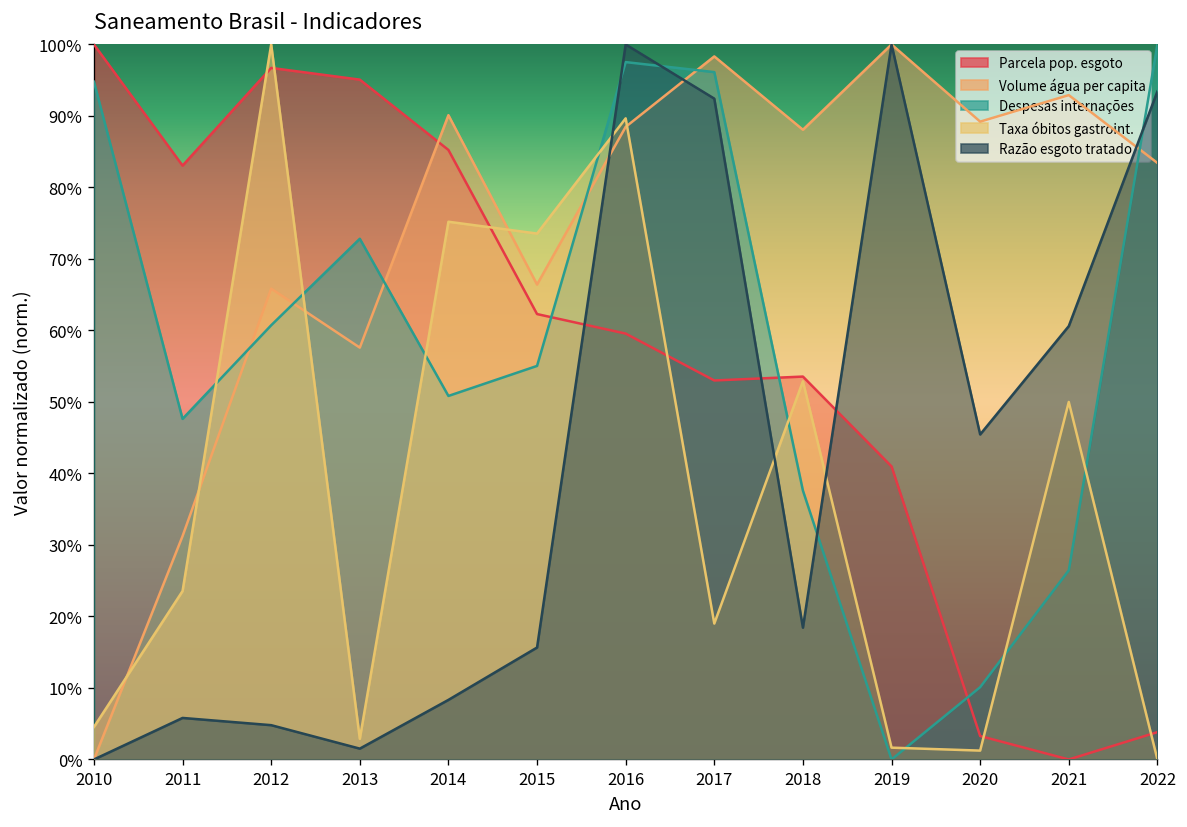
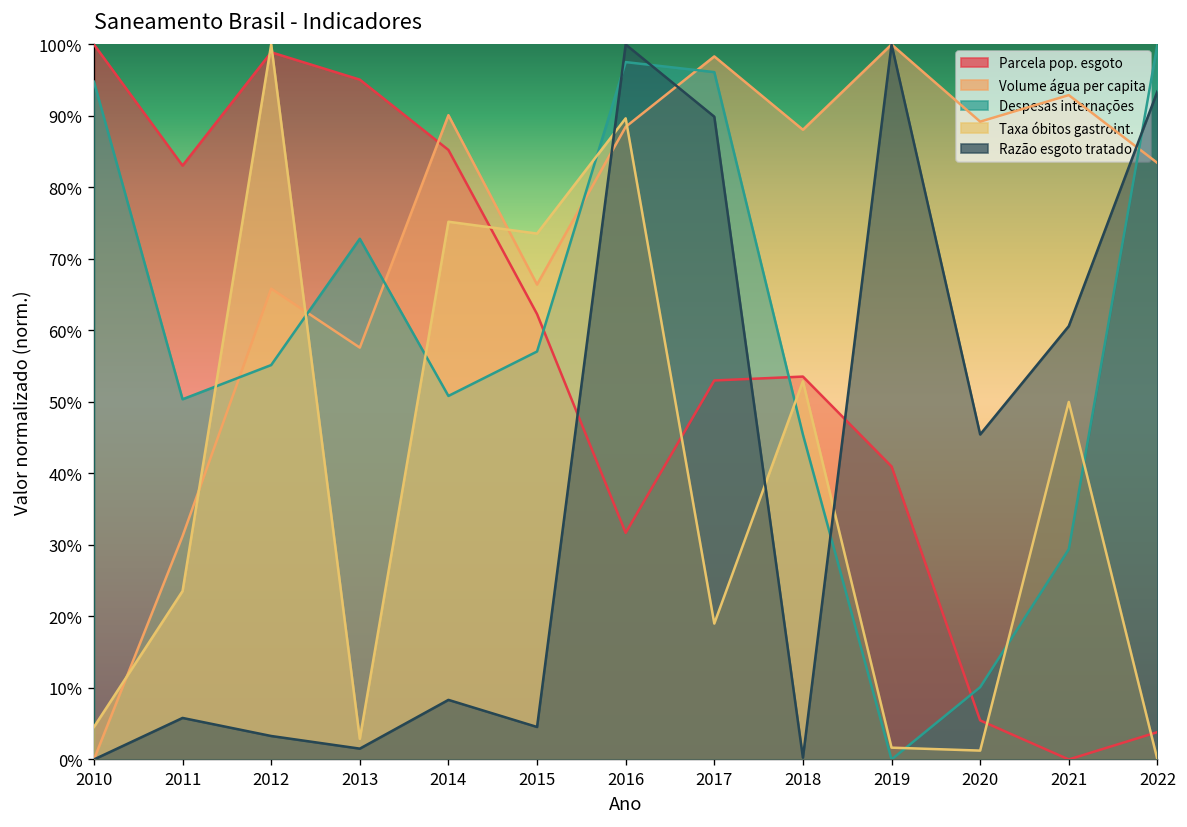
  {
    "Parcela pop. esgoto": {
      "2010": "100%",
      "2011": "83%",
-     "2012": "97%",
+     "2012": "99%",
      "2013": "95%",
      "2014": "85%",
      "2015": "62%",
-     "2016": "60%",
+     "2016": "32%",
      "2017": "53%",
      "2018": "54%",
      "2019": "41%",
-     "2020": "3%",
+     "2020": "5%",
      "2021": "0%",
      "2022": "4%"
    },
    "Despesas internações": {
      "2010": "95%",
-     "2011": "48%",
-     "2012": "61%",
+     "2011": "50%",
+     "2012": "55%",
      "2013": "73%",
      "2014": "51%",
-     "2015": "55%",
+     "2015": "57%",
      "2016": "98%",
      "2017": "96%",
-     "2018": "38%",
+     "2018": "45%",
      "2019": "0%",
      "2020": "10%",
-     "2021": "26%",
+     "2021": "29%",
      "2022": "100%"
    },
    "Razão esgoto tratado": {
      "2011": "6%",
-     "2012": "5%",
+     "2012": "3%",
      "2013": "2%",
      "2014": "8%",
-     "2015": "16%",
+     "2015": "5%",
      "2016": "100%",
-     "2017": "92%",
-     "2018": "18%",
+     "2017": "90%",
+     "2018": "0%",
      "2020": "45%",
      "2021": "61%",
      "2022": "93%"
    }
  }
